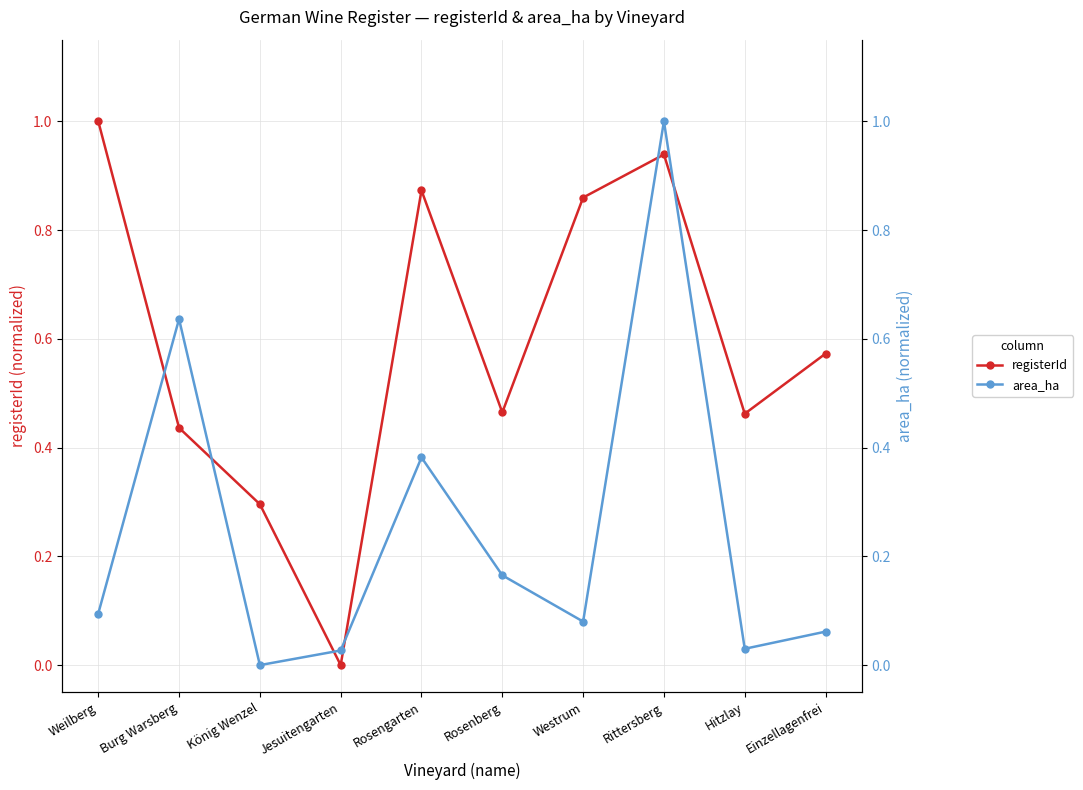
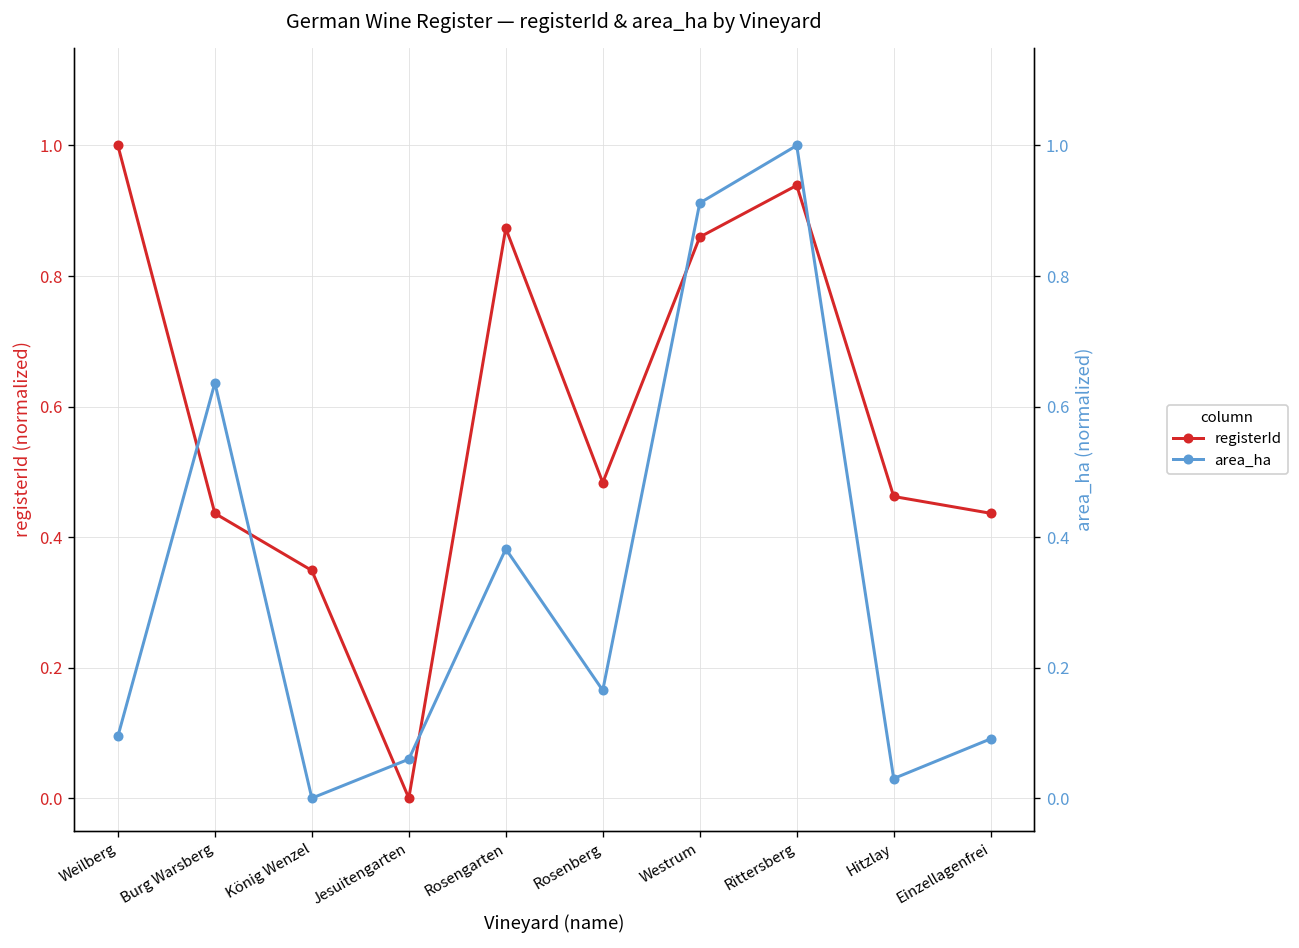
  {
    "registerId": {
      "Weilberg": 1.00,
      "Burg Warsberg": 0.44,
-     "König Wenzel": 0.30,
+     "König Wenzel": 0.35,
      "Jesuitengarten": 0.00,
      "Rosengarten": 0.87,
-     "Rosenberg": 0.46,
+     "Rosenberg": 0.48,
      "Westrum": 0.86,
      "Rittersberg": 0.94,
      "Hitzlay": 0.46,
-     "Einzellagenfrei": 0.57
+     "Einzellagenfrei": 0.44
    },
    "area_ha": {
      "Weilberg": 0.09,
      "Burg Warsberg": 0.64,
      "König Wenzel": 0.00,
-     "Jesuitengarten": 0.03,
+     "Jesuitengarten": 0.06,
      "Rosengarten": 0.38,
      "Rosenberg": 0.17,
-     "Westrum": 0.08,
+     "Westrum": 0.91,
      "Rittersberg": 1.00,
      "Hitzlay": 0.03,
-     "Einzellagenfrei": 0.06
+     "Einzellagenfrei": 0.09
    }
  }
